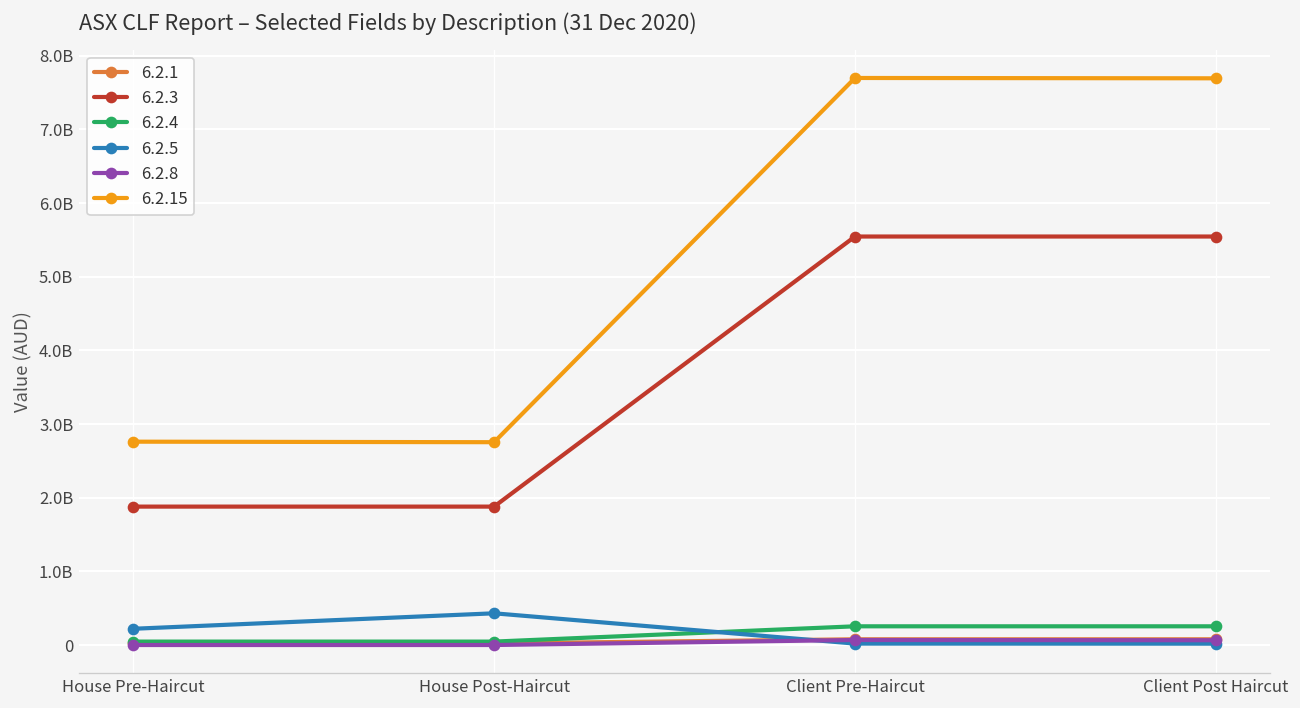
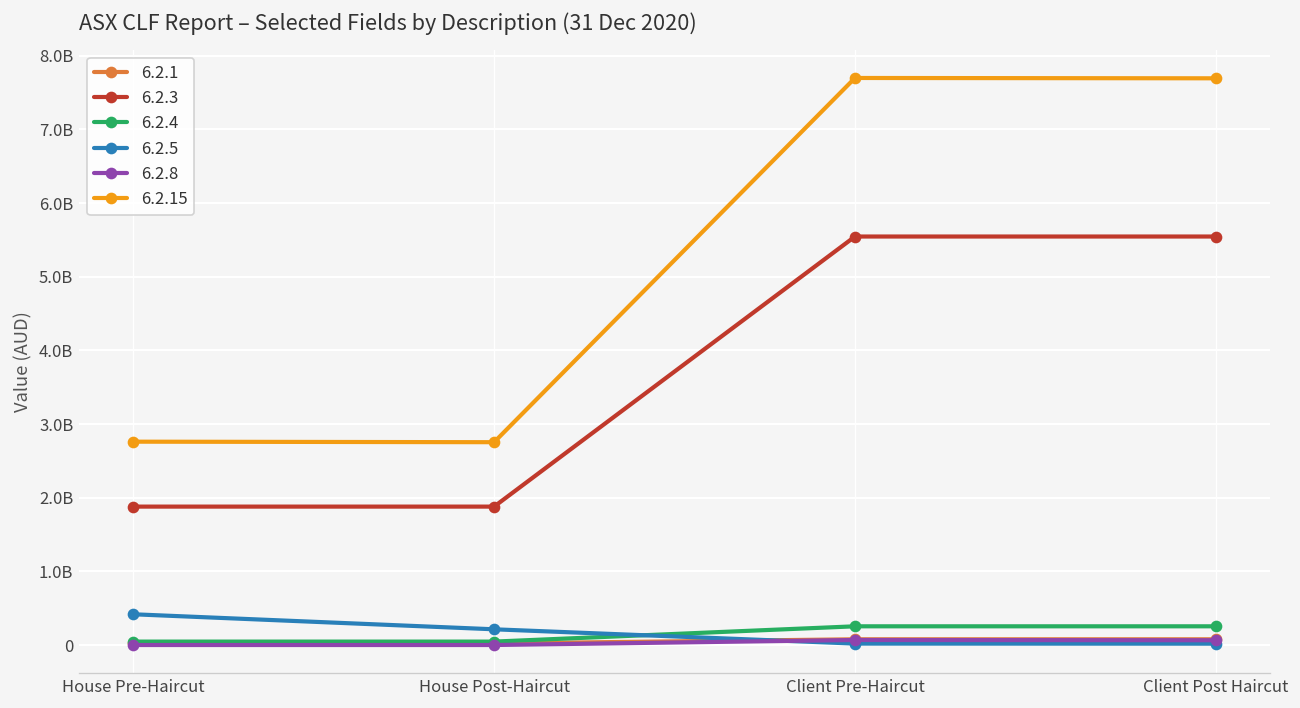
  {
    "6.2.3": {
      "House Pre-Haircut": 1900000000,
      "House Post-Haircut": 1900000000,
      "Client Pre-Haircut": 5500000000,
      "Client Post Haircut": 5500000000
    },
    "6.2.4": {
      "Client Pre-Haircut": 300000000,
      "Client Post Haircut": 300000000
    },
    "6.2.5": {
-     "House Pre-Haircut": 200000000,
-     "House Post-Haircut": 400000000,
+     "House Pre-Haircut": 400000000,
+     "House Post-Haircut": 200000000,
      "Client Pre-Haircut": 0,
      "Client Post Haircut": 0
    }
  }
